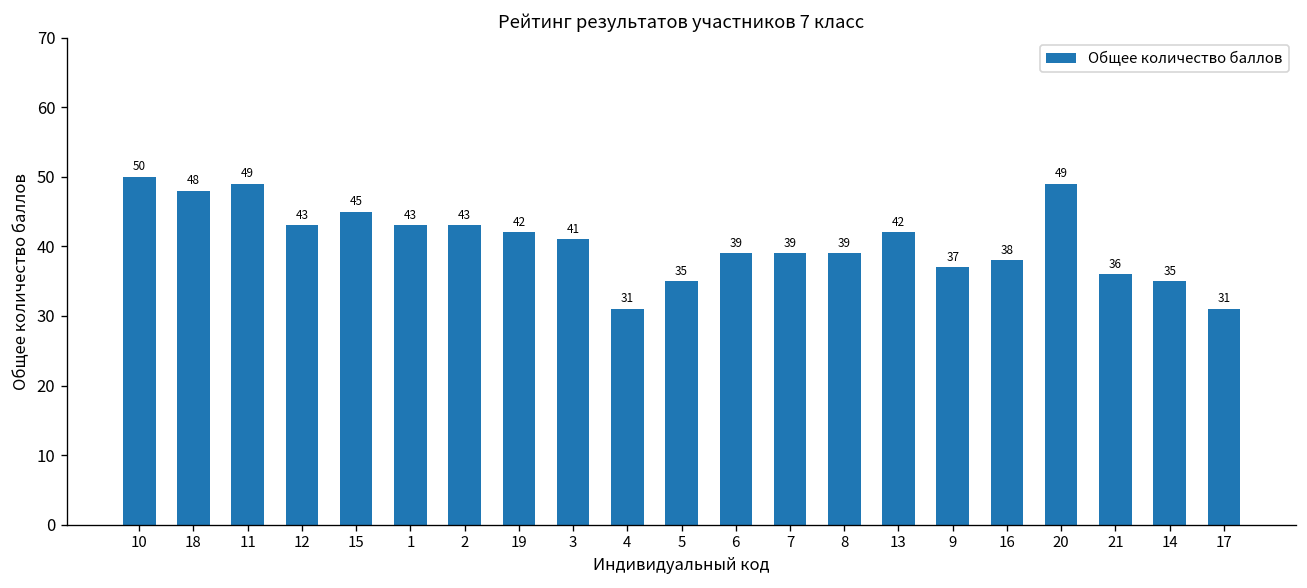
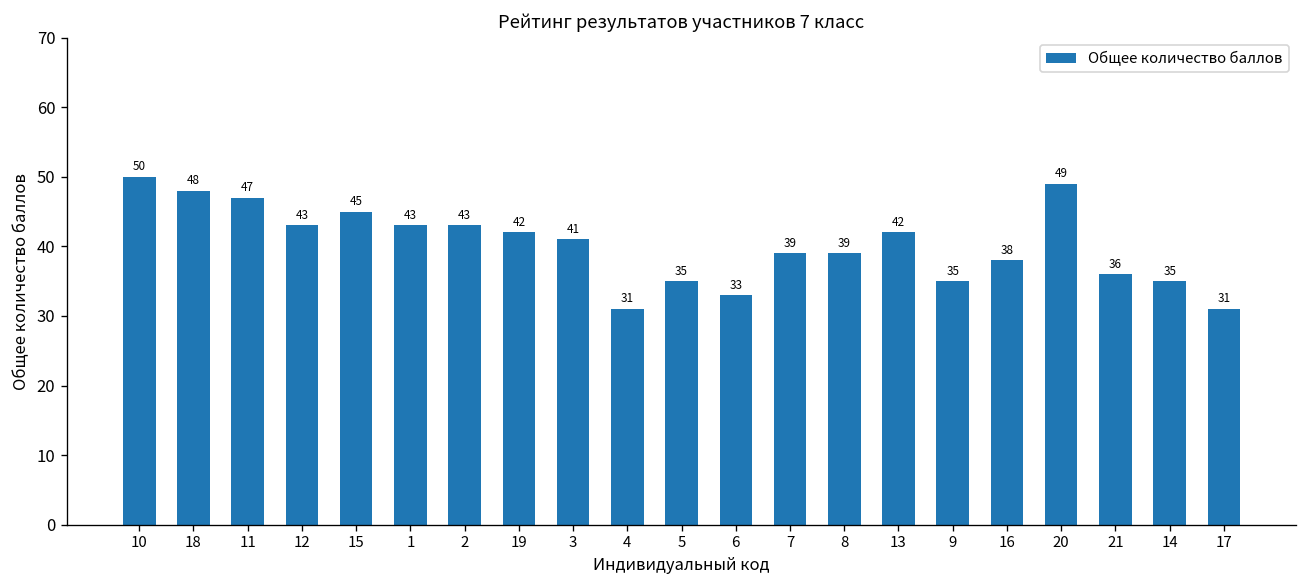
  {
    "10": 50,
    "18": 48,
-   "11": 49,
+   "11": 47,
    "12": 43,
    "15": 45,
    "1": 43,
    "2": 43,
    "19": 42,
    "3": 41,
    "4": 31,
    "5": 35,
-   "6": 39,
+   "6": 33,
    "7": 39,
    "8": 39,
    "13": 42,
-   "9": 37,
+   "9": 35,
    "16": 38,
    "20": 49,
    "21": 36,
    "14": 35,
    "17": 31
  }
